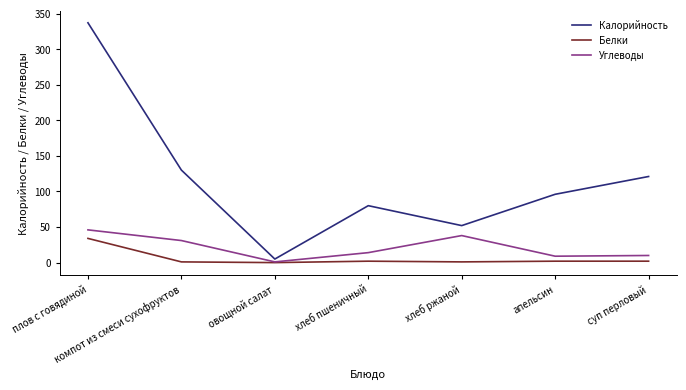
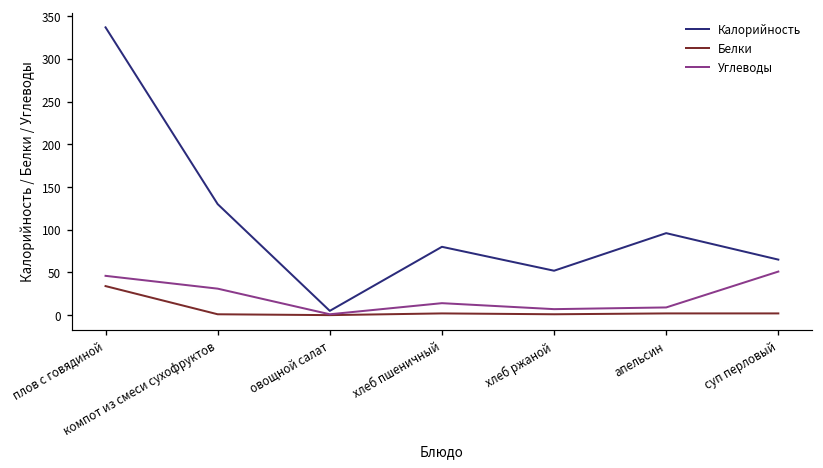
  {
    "Калорийность": {
      "плов с говядиной": 340,
      "компот из смеси сухофруктов": 130,
      "овощной салат": 10,
      "хлеб пшеничный": 80,
      "хлеб ржаной": 50,
      "апельсин": 100,
-     "суп перловый": 120
+     "суп перловый": 70
    },
    "Белки": {
      "плов с говядиной": 30,
      "компот из смеси сухофруктов": 0,
      "хлеб пшеничный": 0,
      "хлеб ржаной": 0,
      "апельсин": 0,
      "суп перловый": 0
    },
    "Углеводы": {
      "плов с говядиной": 50,
      "компот из смеси сухофруктов": 30,
      "хлеб пшеничный": 10,
-     "хлеб ржаной": 40,
+     "хлеб ржаной": 10,
      "апельсин": 10,
-     "суп перловый": 10
+     "суп перловый": 50
    }
  }
